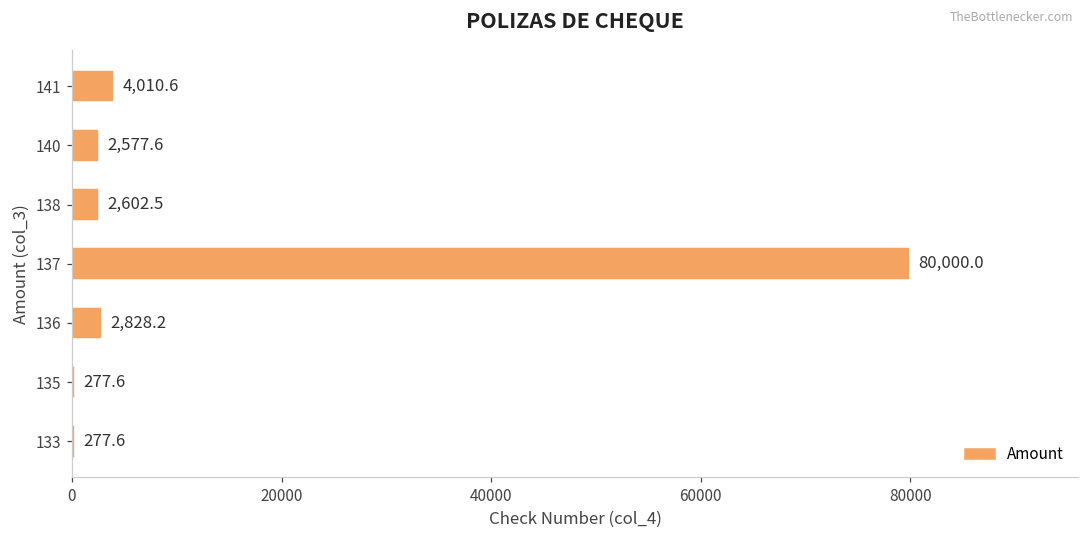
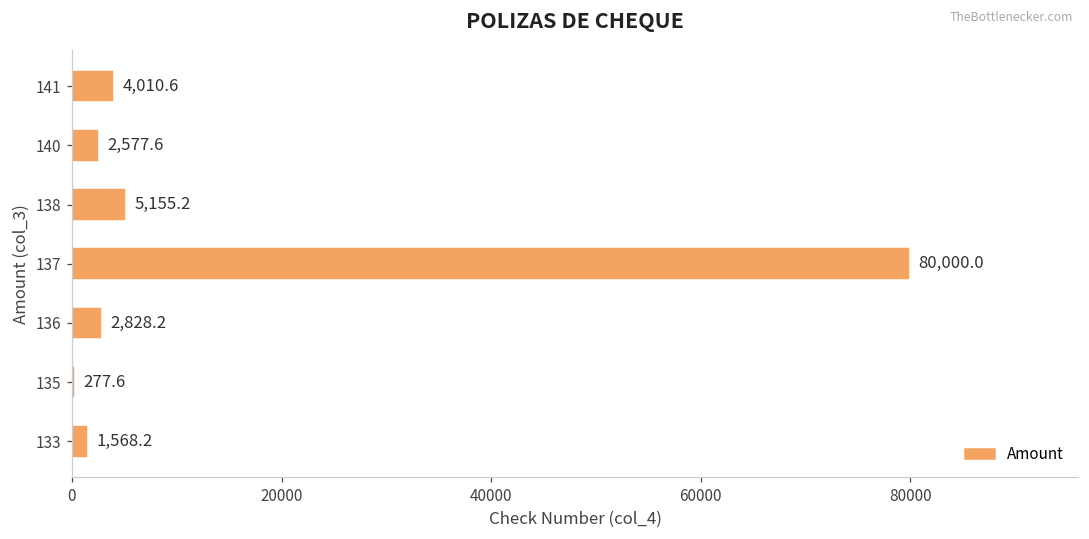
  {
    "141": "4,010.6",
    "140": "2,577.6",
-   "138": "2,602.5",
+   "138": "5,155.2",
    "137": "80,000.0",
    "136": "2,828.2",
    "135": "277.6",
-   "133": "277.6"
+   "133": "1,568.2"
  }
